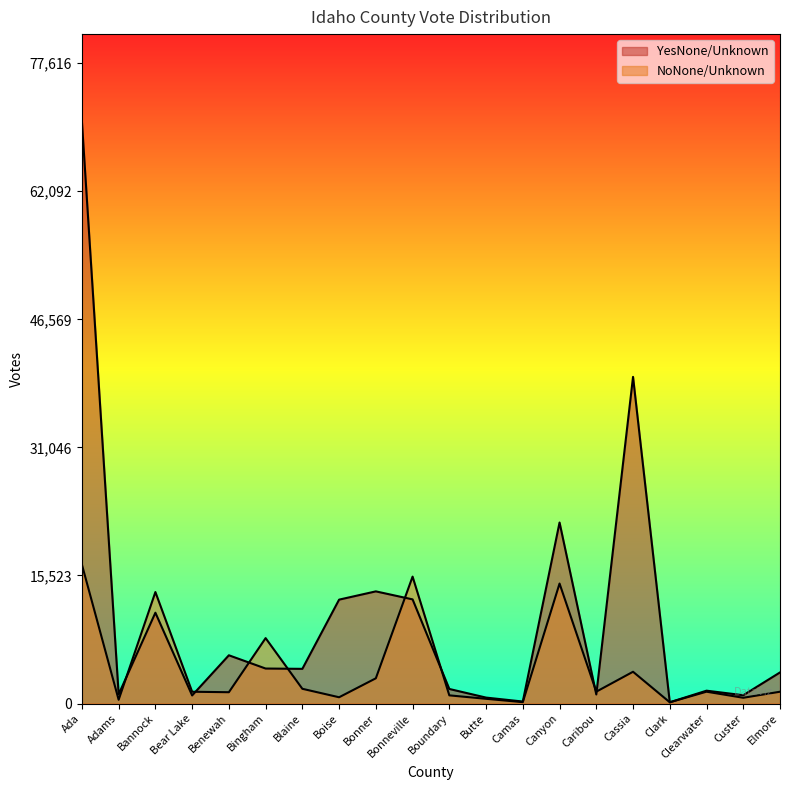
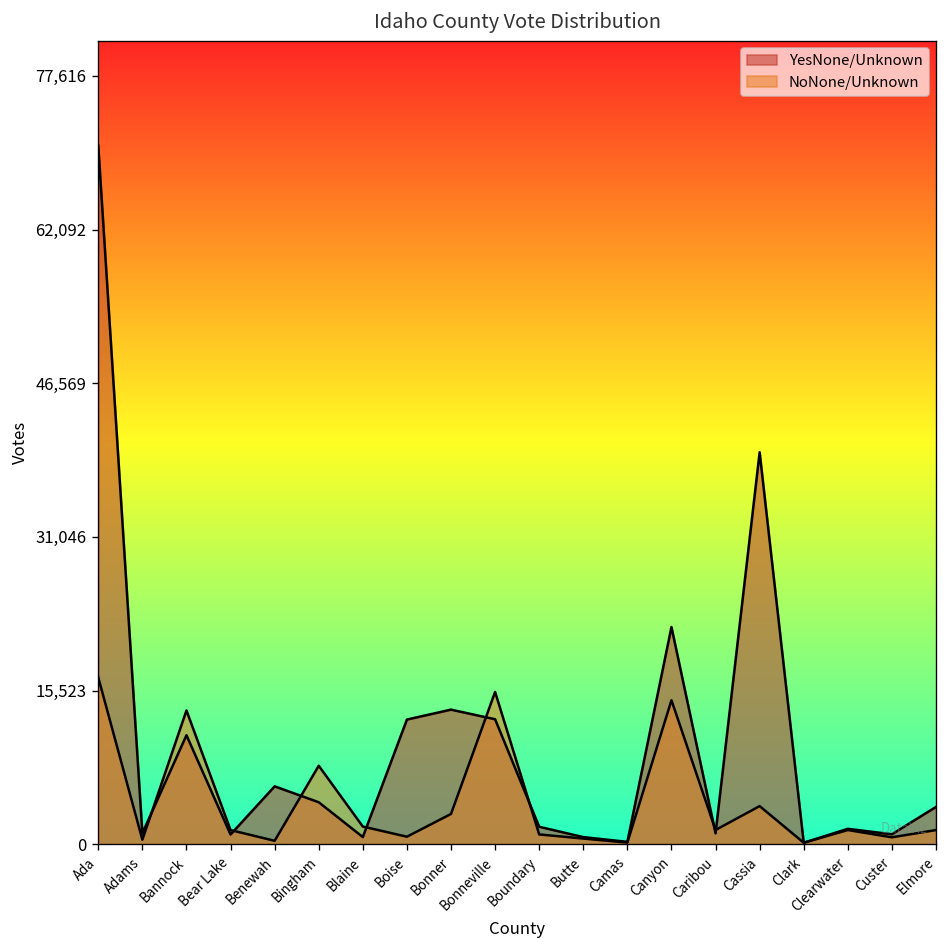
  {
    "YesNone/Unknown": {
      "Ada": "71,000",
      "Adams": "1,000",
      "Bannock": "11,000",
      "Bear Lake": "1,000",
      "Benewah": "6,000",
      "Bingham": "4,000",
-     "Blaine": "4,000",
+     "Blaine": "1,000",
      "Boise": "13,000",
      "Bonner": "14,000",
      "Bonneville": "13,000",
      "Boundary": "2,000",
      "Canyon": "22,000",
      "Caribou": "1,000",
      "Cassia": "40,000",
      "Custer": "1,000",
      "Elmore": "4,000"
    },
    "NoNone/Unknown": {
      "Ada": "17,000",
      "Adams": "0",
      "Bannock": "14,000",
      "Bear Lake": "1,000",
-     "Benewah": "1,000",
+     "Benewah": "0",
      "Bingham": "8,000",
      "Blaine": "2,000",
      "Boise": "1,000",
      "Bonner": "3,000",
      "Bonneville": "15,000",
      "Boundary": "1,000",
      "Canyon": "15,000",
      "Caribou": "1,000",
      "Cassia": "4,000",
      "Custer": "1,000",
      "Elmore": "1,000"
    }
  }
